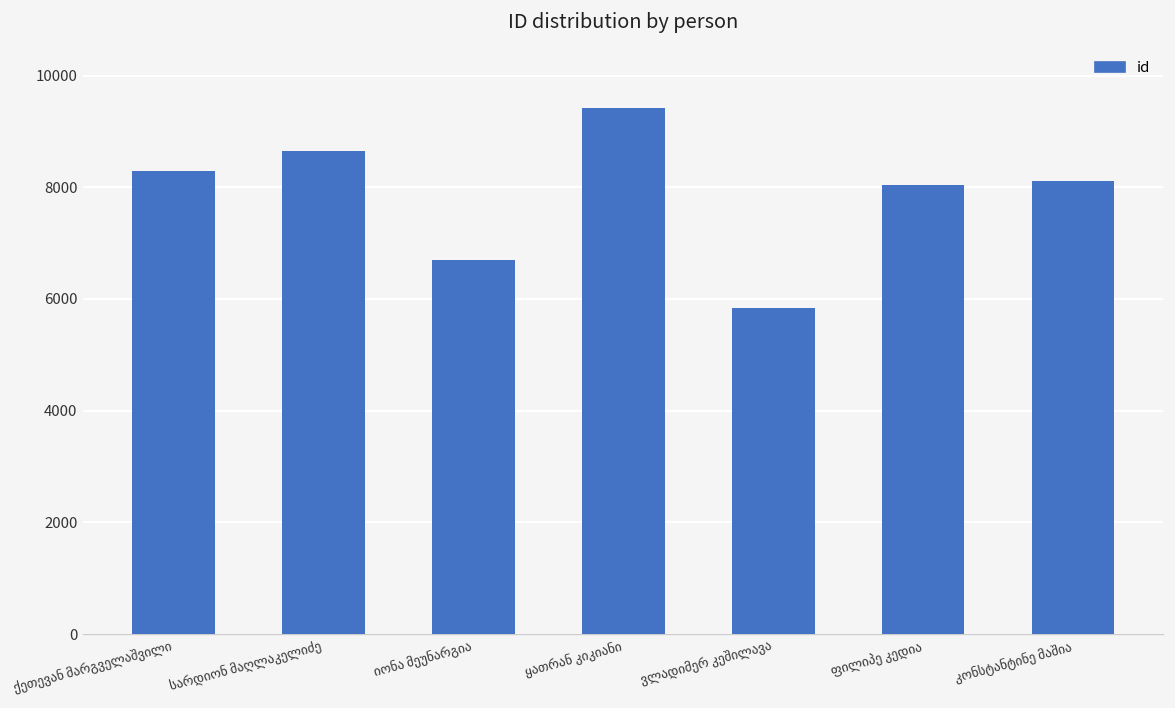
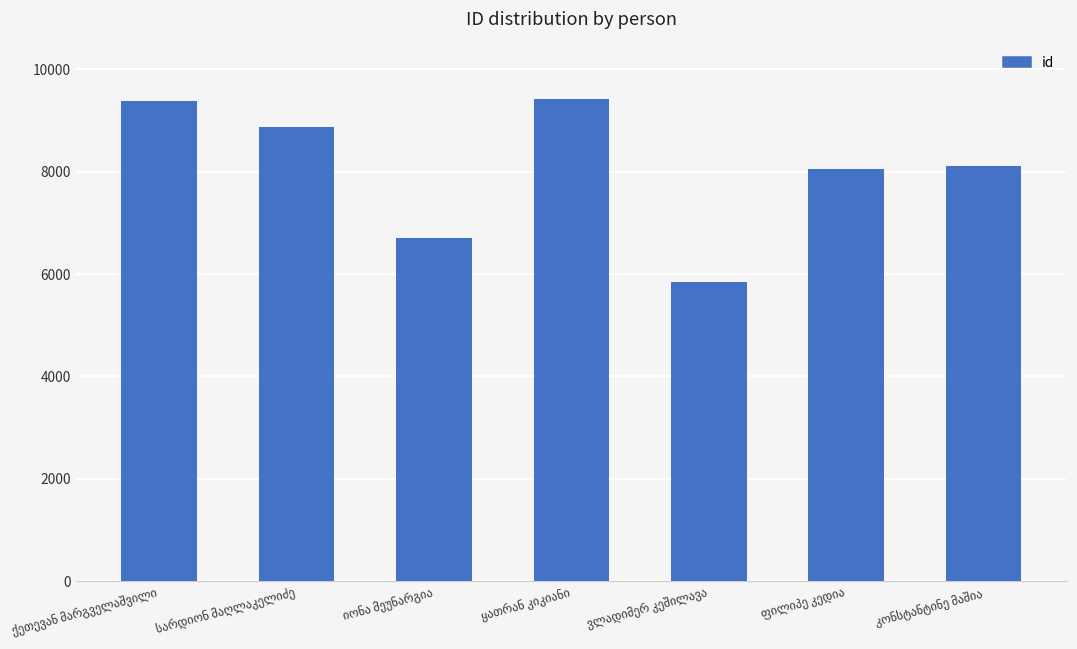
  {
-   "ქეთევან მარგველაშვილი": 8300,
-   "სარდიონ მაღლაკელიძე": 8700,
+   "ქეთევან მარგველაშვილი": 9400,
+   "სარდიონ მაღლაკელიძე": 8900,
    "იონა მეუნარგია": 6700,
    "ყათრან კიკიანი": 9400,
    "ვლადიმერ კეშილავა": 5800,
    "ფილიპე კედია": 8000,
    "კონსტანტინე მაშია": 8100
  }
